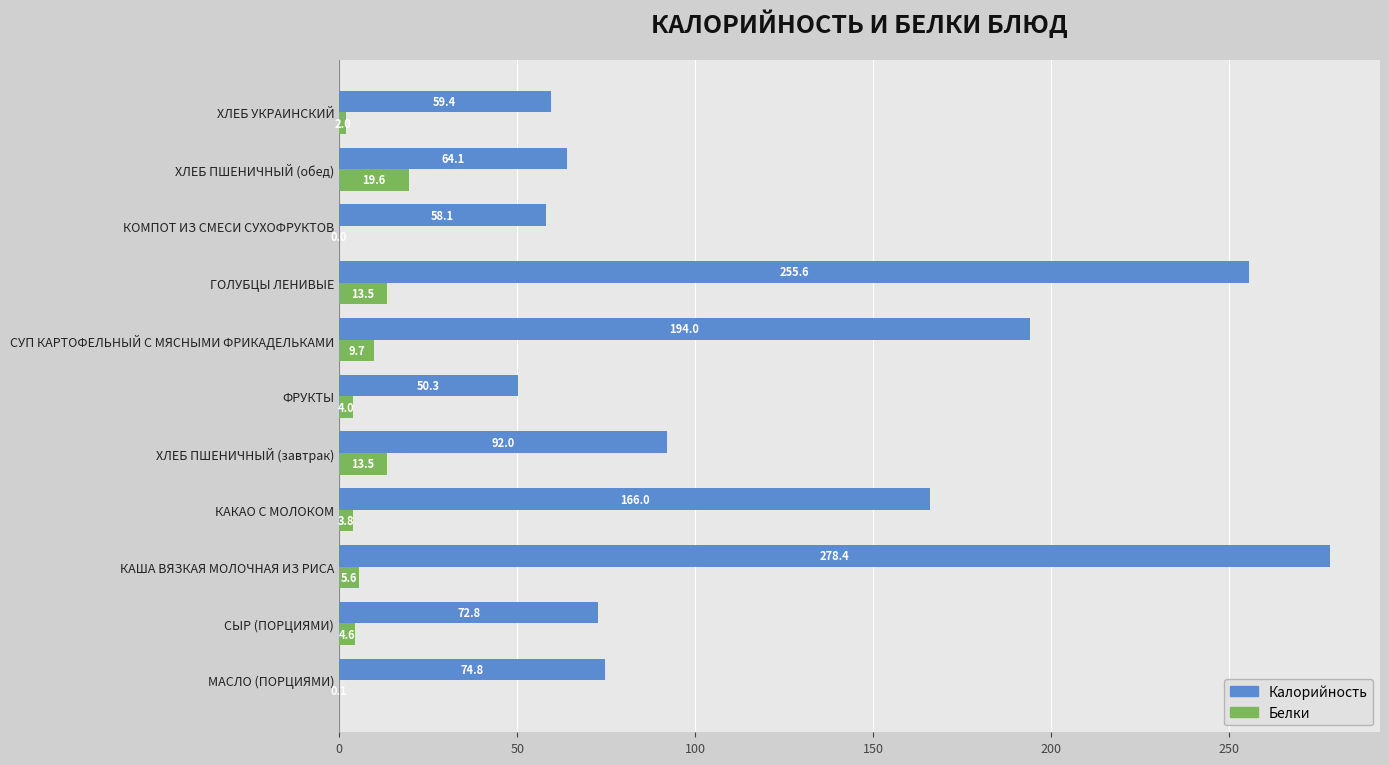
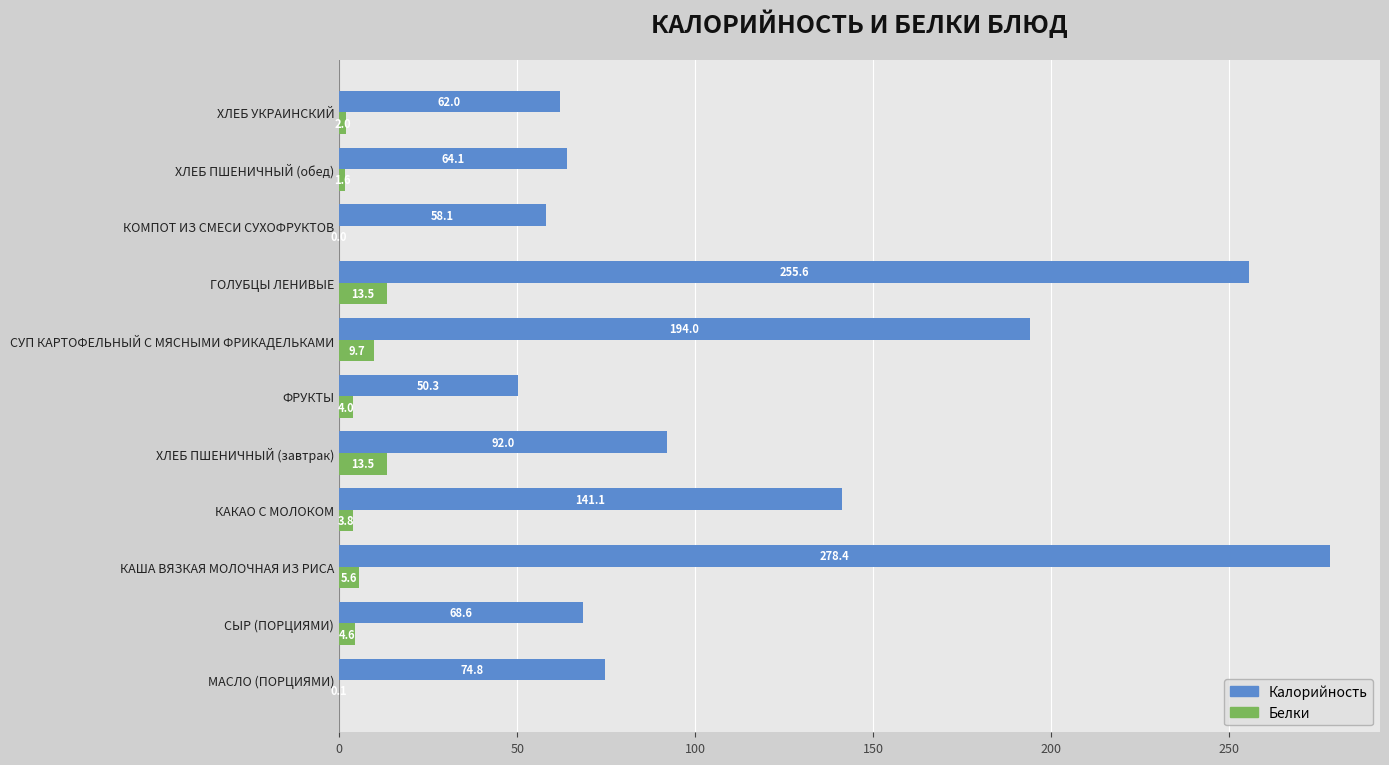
  {
    "Калорийность": {
-     "ХЛЕБ УКРАИНСКИЙ": 59.4,
+     "ХЛЕБ УКРАИНСКИЙ": 62.0,
      "ХЛЕБ ПШЕНИЧНЫЙ (обед)": 64.1,
      "КОМПОТ ИЗ СМЕСИ СУХОФРУКТОВ": 58.1,
      "ГОЛУБЦЫ ЛЕНИВЫЕ": 255.6,
      "СУП КАРТОФЕЛЬНЫЙ С МЯСНЫМИ ФРИКАДЕЛЬКАМИ": 194.0,
      "ФРУКТЫ": 50.3,
      "ХЛЕБ ПШЕНИЧНЫЙ (завтрак)": 92.0,
-     "КАКАО С МОЛОКОМ": 166.0,
+     "КАКАО С МОЛОКОМ": 141.1,
      "КАША ВЯЗКАЯ МОЛОЧНАЯ ИЗ РИСА": 278.4,
-     "СЫР (ПОРЦИЯМИ)": 72.8,
+     "СЫР (ПОРЦИЯМИ)": 68.6,
      "МАСЛО (ПОРЦИЯМИ)": 74.8
    },
    "Белки": {
      "ХЛЕБ УКРАИНСКИЙ": 2,
-     "ХЛЕБ ПШЕНИЧНЫЙ (обед)": 20,
+     "ХЛЕБ ПШЕНИЧНЫЙ (обед)": 2,
      "КОМПОТ ИЗ СМЕСИ СУХОФРУКТОВ": 0
    }
  }
